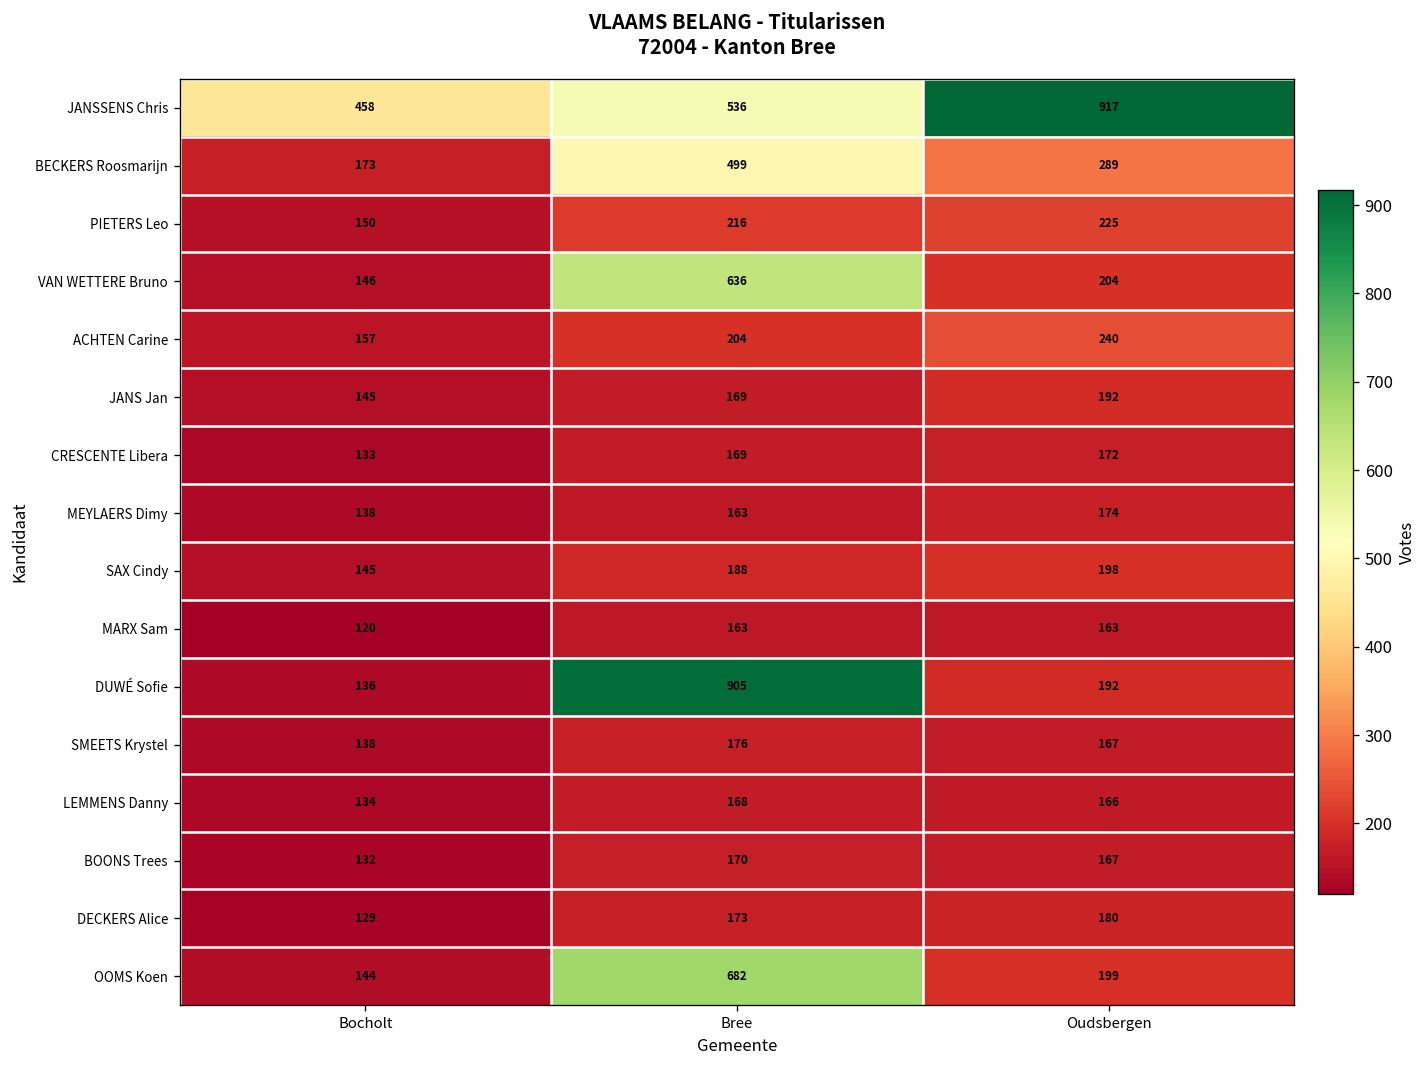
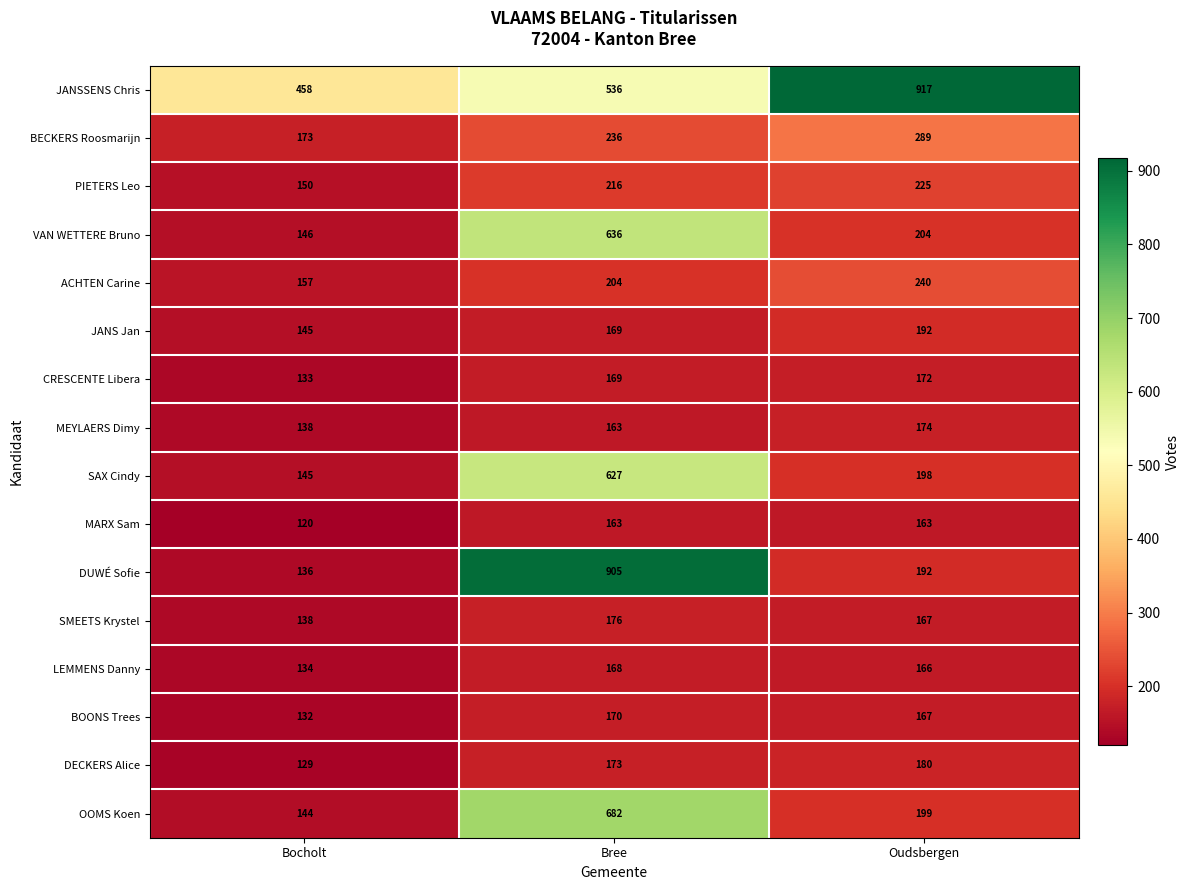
  {
    "JANSSENS Chris": {
      "Bocholt": 458,
      "Bree": 536,
      "Oudsbergen": 917
    },
    "BECKERS Roosmarijn": {
      "Bocholt": 173,
-     "Bree": 499,
+     "Bree": 236,
      "Oudsbergen": 289
    },
    "PIETERS Leo": {
      "Bocholt": 150,
      "Bree": 216,
      "Oudsbergen": 225
    },
    "VAN WETTERE Bruno": {
      "Bocholt": 146,
      "Bree": 636,
      "Oudsbergen": 204
    },
    "ACHTEN Carine": {
      "Bocholt": 157,
      "Bree": 204,
      "Oudsbergen": 240
    },
    "JANS Jan": {
      "Bocholt": 145,
      "Bree": 169,
      "Oudsbergen": 192
    },
    "CRESCENTE Libera": {
      "Bocholt": 133,
      "Bree": 169,
      "Oudsbergen": 172
    },
    "MEYLAERS Dimy": {
      "Bocholt": 138,
      "Bree": 163,
      "Oudsbergen": 174
    },
    "SAX Cindy": {
      "Bocholt": 145,
-     "Bree": 188,
+     "Bree": 627,
      "Oudsbergen": 198
    },
    "MARX Sam": {
      "Bocholt": 120,
      "Bree": 163,
      "Oudsbergen": 163
    },
    "DUWÉ Sofie": {
      "Bocholt": 136,
      "Bree": 905,
      "Oudsbergen": 192
    },
    "SMEETS Krystel": {
      "Bocholt": 138,
      "Bree": 176,
      "Oudsbergen": 167
    },
    "LEMMENS Danny": {
      "Bocholt": 134,
      "Bree": 168,
      "Oudsbergen": 166
    },
    "BOONS Trees": {
      "Bocholt": 132,
      "Bree": 170,
      "Oudsbergen": 167
    },
    "DECKERS Alice": {
      "Bocholt": 129,
      "Bree": 173,
      "Oudsbergen": 180
    },
    "OOMS Koen": {
      "Bocholt": 144,
      "Bree": 682,
      "Oudsbergen": 199
    }
  }
